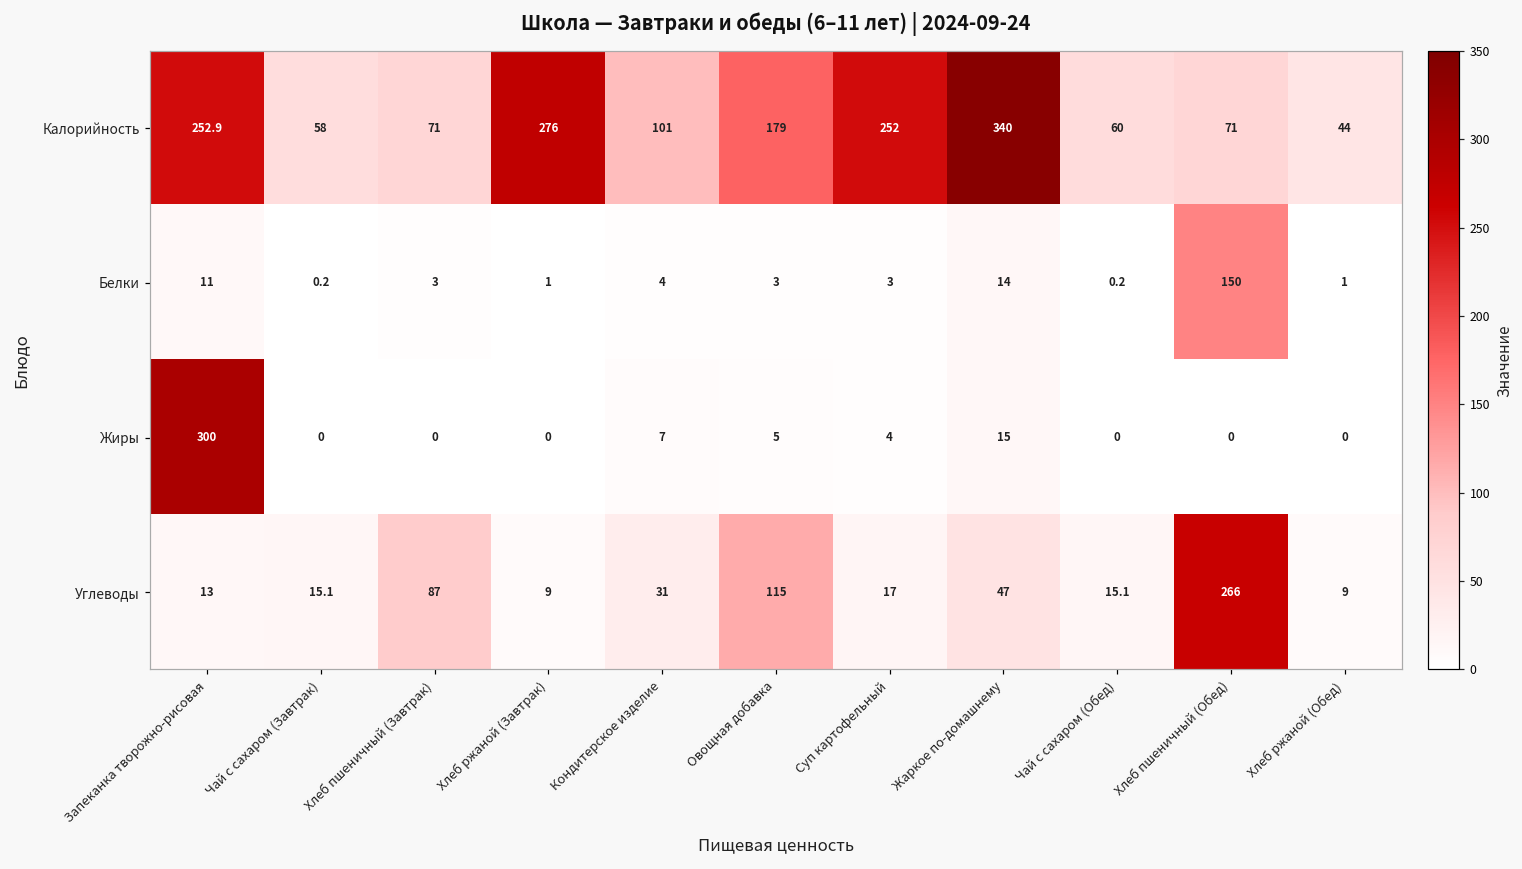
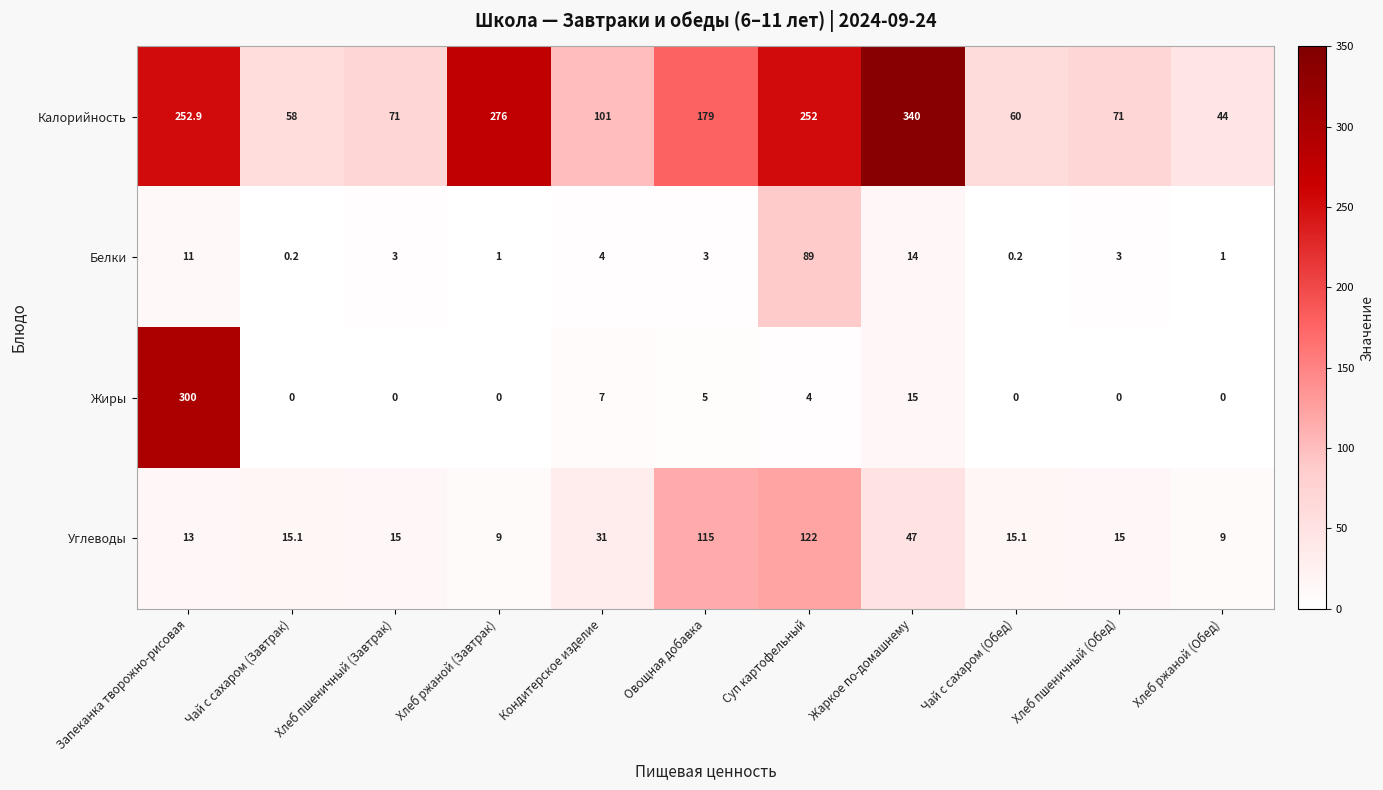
  {
    "Калорийность": {
      "Запеканка творожно-рисовая": 252.9,
      "Чай с сахаром (Завтрак)": 58,
      "Хлеб пшеничный (Завтрак)": 71,
      "Хлеб ржаной (Завтрак)": 276,
      "Кондитерское изделие": 101,
      "Овощная добавка": 179,
      "Суп картофельный": 252,
      "Жаркое по-домашнему": 340,
      "Чай с сахаром (Обед)": 60,
      "Хлеб пшеничный (Обед)": 71,
      "Хлеб ржаной (Обед)": 44
    },
    "Белки": {
      "Запеканка творожно-рисовая": 11,
      "Чай с сахаром (Завтрак)": 0.2,
      "Хлеб пшеничный (Завтрак)": 3,
      "Хлеб ржаной (Завтрак)": 1,
      "Кондитерское изделие": 4,
      "Овощная добавка": 3,
-     "Суп картофельный": 3,
+     "Суп картофельный": 89,
      "Жаркое по-домашнему": 14,
      "Чай с сахаром (Обед)": 0.2,
-     "Хлеб пшеничный (Обед)": 150,
+     "Хлеб пшеничный (Обед)": 3,
      "Хлеб ржаной (Обед)": 1
    },
    "Жиры": {
      "Запеканка творожно-рисовая": 300,
      "Чай с сахаром (Завтрак)": 0,
      "Хлеб пшеничный (Завтрак)": 0,
      "Хлеб ржаной (Завтрак)": 0,
      "Кондитерское изделие": 7,
      "Овощная добавка": 5,
      "Суп картофельный": 4,
      "Жаркое по-домашнему": 15,
      "Чай с сахаром (Обед)": 0,
      "Хлеб пшеничный (Обед)": 0,
      "Хлеб ржаной (Обед)": 0
    },
    "Углеводы": {
      "Запеканка творожно-рисовая": 13,
      "Чай с сахаром (Завтрак)": 15.1,
-     "Хлеб пшеничный (Завтрак)": 87,
+     "Хлеб пшеничный (Завтрак)": 15,
      "Хлеб ржаной (Завтрак)": 9,
      "Кондитерское изделие": 31,
      "Овощная добавка": 115,
-     "Суп картофельный": 17,
+     "Суп картофельный": 122,
      "Жаркое по-домашнему": 47,
      "Чай с сахаром (Обед)": 15.1,
-     "Хлеб пшеничный (Обед)": 266,
+     "Хлеб пшеничный (Обед)": 15,
      "Хлеб ржаной (Обед)": 9
    }
  }
